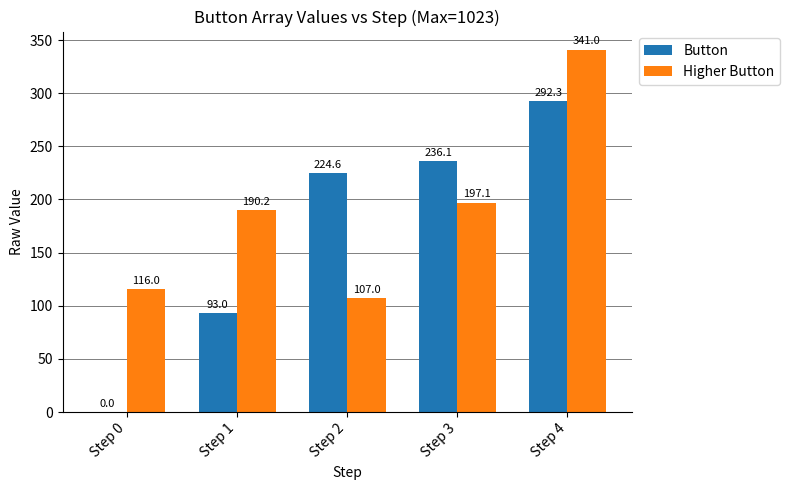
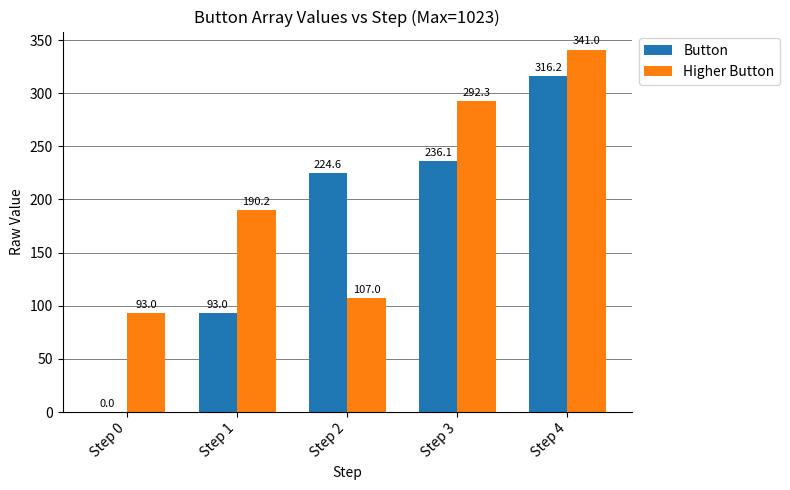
  {
    "Button": {
      "Step 0": 0.0,
      "Step 1": 93.0,
      "Step 2": 224.6,
      "Step 3": 236.1,
-     "Step 4": 292.3
+     "Step 4": 316.2
    },
    "Higher Button": {
-     "Step 0": 116.0,
+     "Step 0": 93.0,
      "Step 1": 190.2,
      "Step 2": 107.0,
-     "Step 3": 197.1,
+     "Step 3": 292.3,
      "Step 4": 341.0
    }
  }
